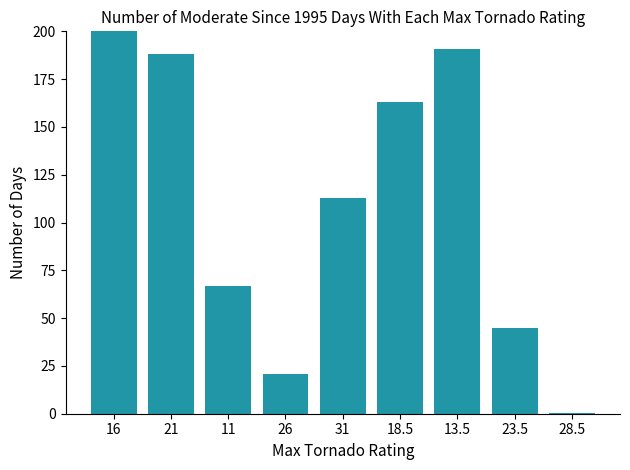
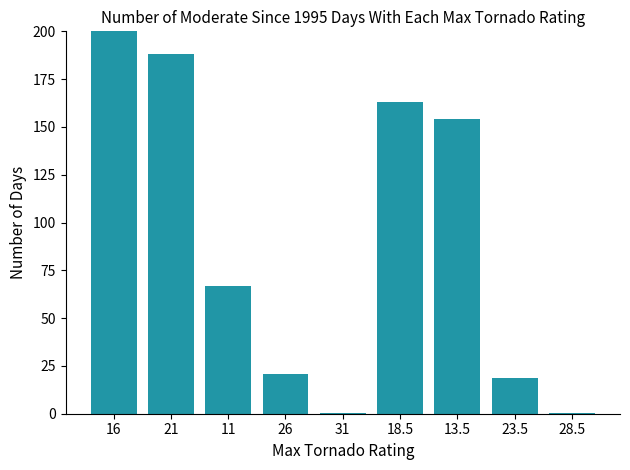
  {
    "21": 188,
    "11": 67,
    "26": 21,
-   "31": 113,
+   "31": 0,
    "18.5": 163,
-   "13.5": 191,
-   "23.5": 45
+   "13.5": 154,
+   "23.5": 19
  }
